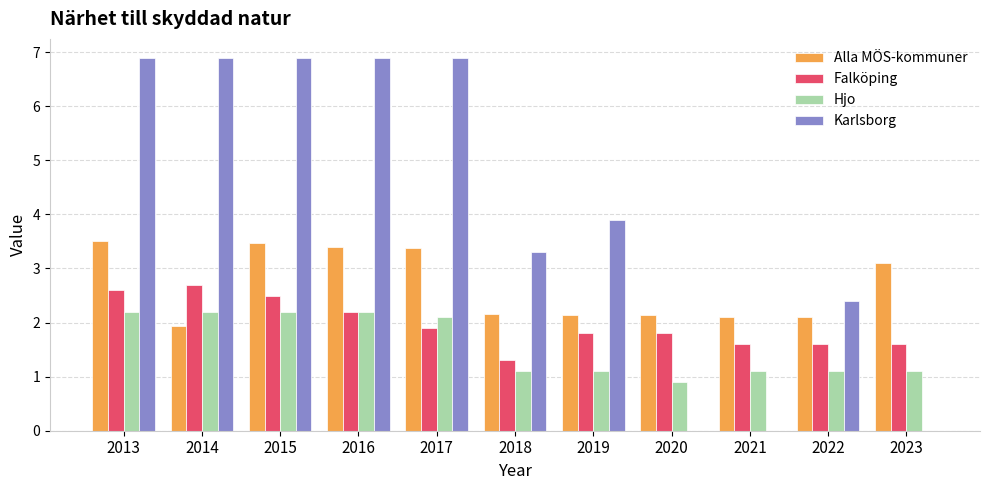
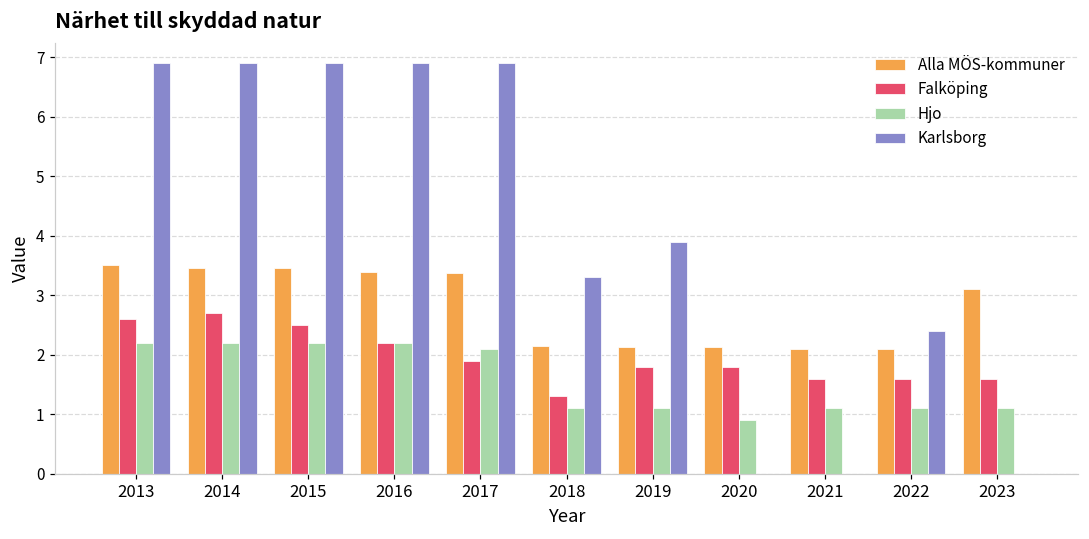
  {
    "Alla MÖS-kommuner": {
      "2013": 3.5,
-     "2014": 1.9,
+     "2014": 3.5,
      "2015": 3.5,
      "2016": 3.4,
      "2017": 3.4,
      "2018": 2.2,
      "2019": 2.1,
      "2020": 2.1,
      "2021": 2.1,
      "2022": 2.1,
      "2023": 3.1
    },
    "Falköping": {
      "2013": 2.6,
      "2014": 2.7,
      "2015": 2.5,
      "2016": 2.2,
      "2017": 1.9,
      "2018": 1.3,
      "2019": 1.8,
      "2020": 1.8,
      "2021": 1.6,
      "2022": 1.6,
      "2023": 1.6
    },
    "Hjo": {
      "2013": 2.2,
      "2014": 2.2,
      "2015": 2.2,
      "2016": 2.2,
      "2017": 2.1,
      "2018": 1.1,
      "2019": 1.1,
      "2020": 0.9,
      "2021": 1.1,
      "2022": 1.1,
      "2023": 1.1
    },
    "Karlsborg": {
      "2013": 6.9,
      "2014": 6.9,
      "2015": 6.9,
      "2016": 6.9,
      "2017": 6.9,
      "2018": 3.3,
      "2019": 3.9,
      "2020": 0.0,
      "2021": 0.0,
      "2022": 2.4,
      "2023": 0.0
    }
  }
